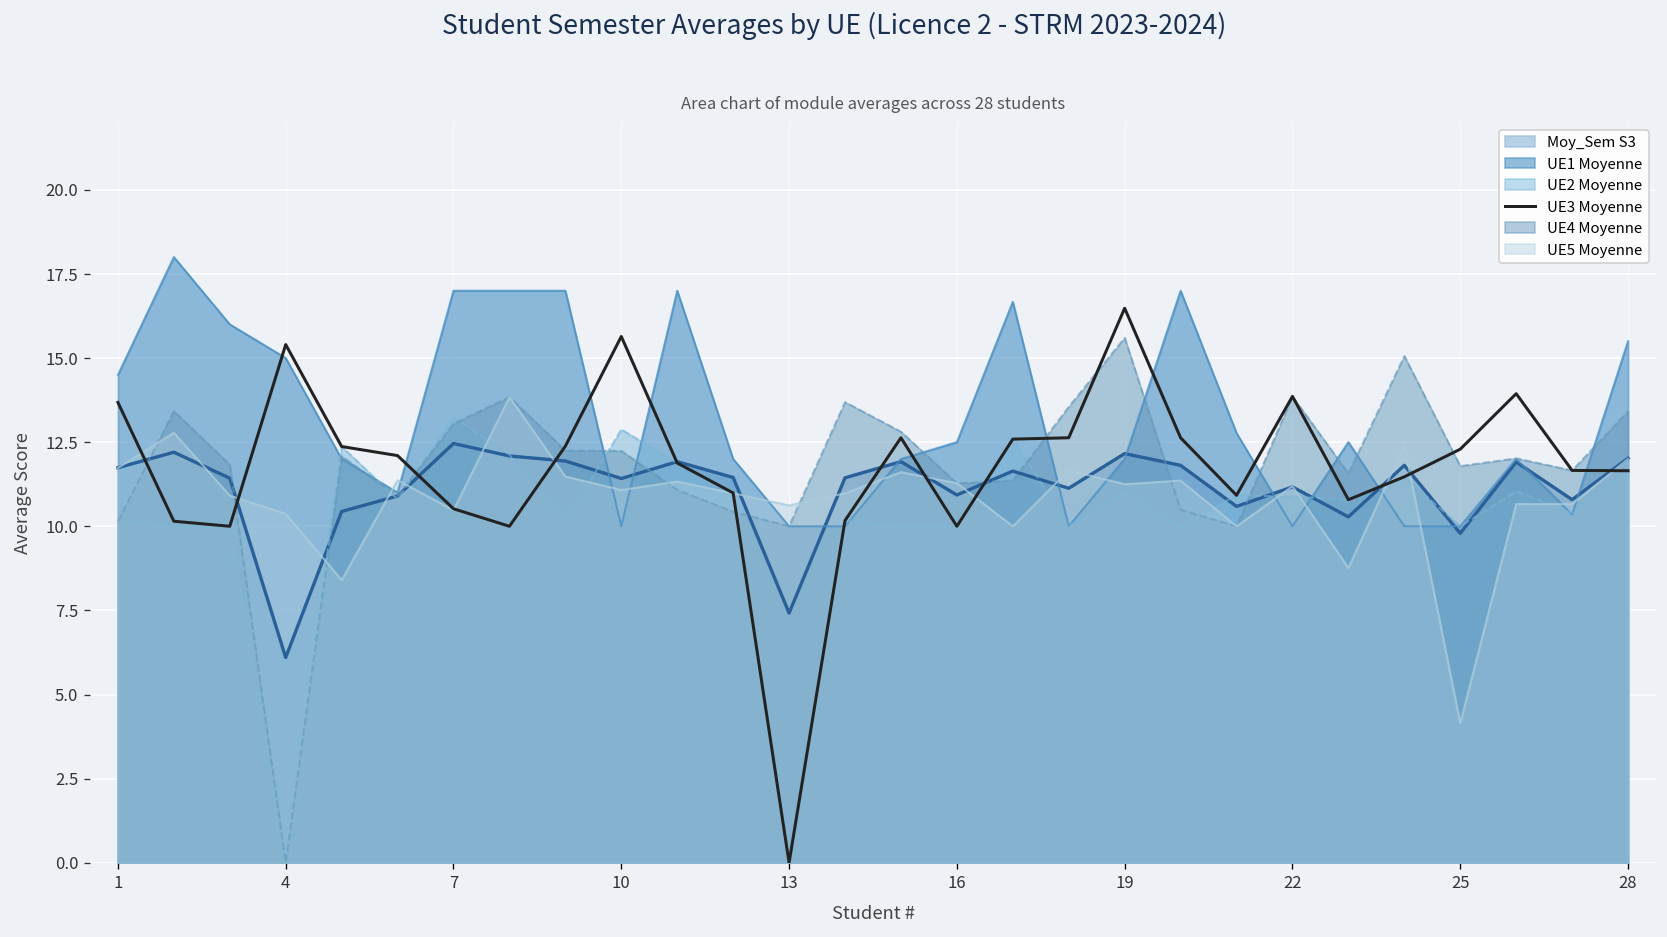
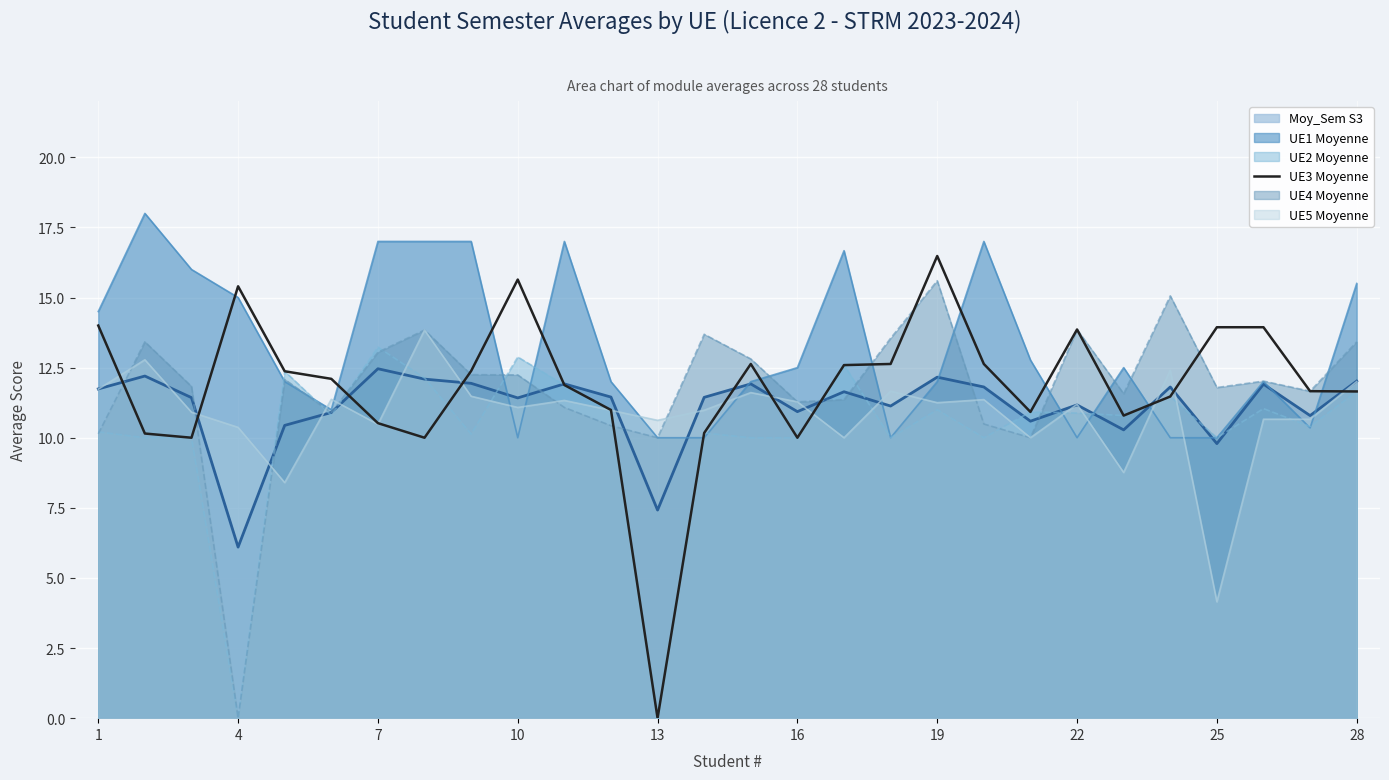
  {
    "UE3 Moyenne": {
-     "1": 13.7,
+     "1": 14.0,
      "4": 15.4,
      "10": 15.6,
      "19": 16.5,
-     "25": 12.3
+     "25": 13.9
    }
  }
